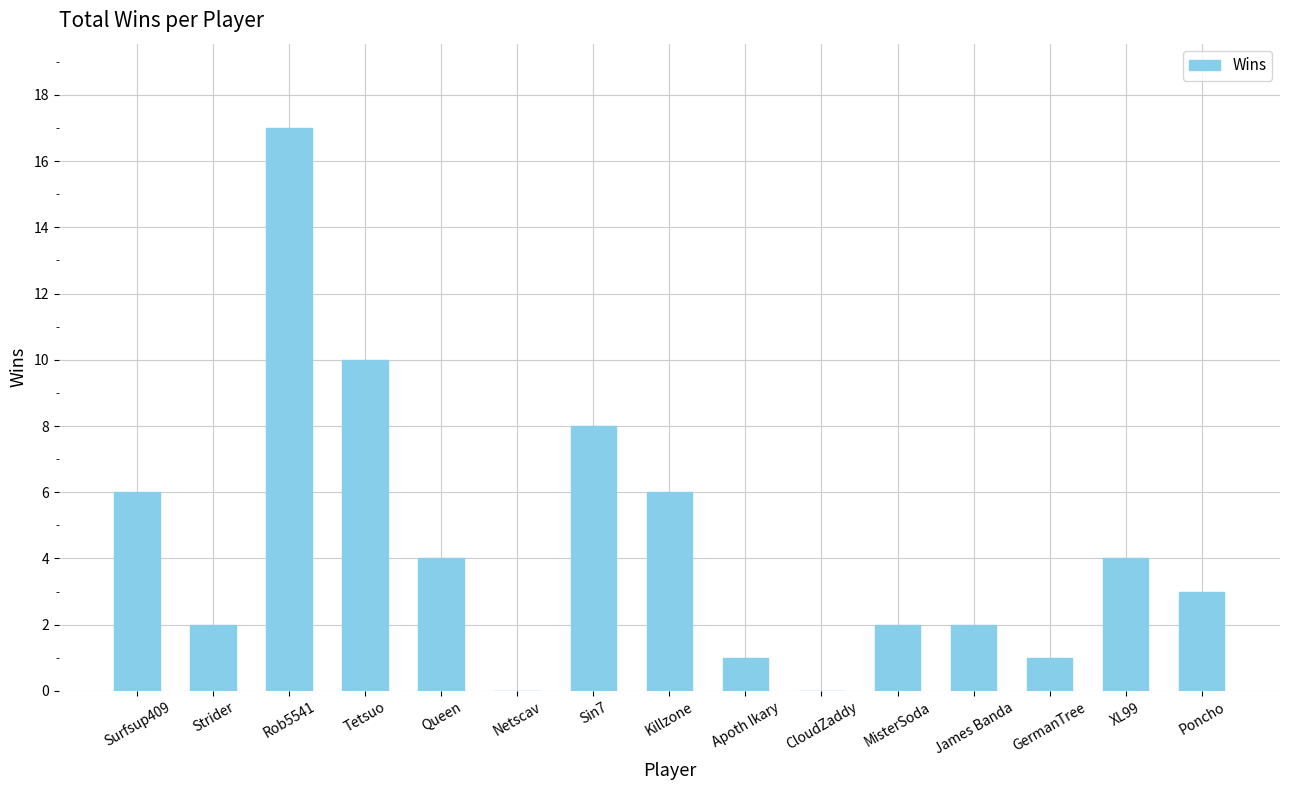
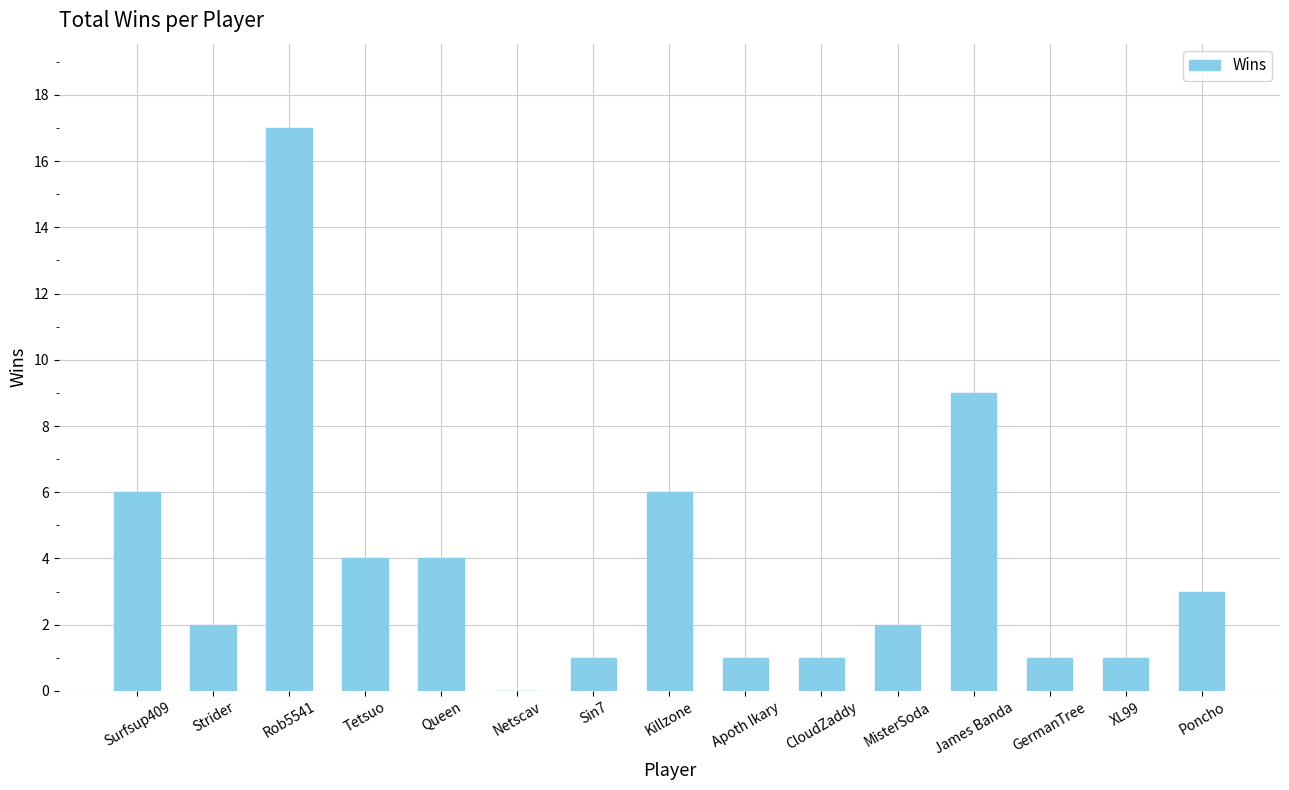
  {
    "Surfsup409": 6,
    "Strider": 2,
    "Rob5541": 17,
-   "Tetsuo": 10,
+   "Tetsuo": 4,
    "Queen": 4,
    "Netscav": 0,
-   "Sin7": 8,
+   "Sin7": 1,
    "Killzone": 6,
    "Apoth Ikary": 1,
-   "CloudZaddy": 0,
+   "CloudZaddy": 1,
    "MisterSoda": 2,
-   "James Banda": 2,
+   "James Banda": 9,
    "GermanTree": 1,
-   "XL99": 4,
+   "XL99": 1,
    "Poncho": 3
  }
